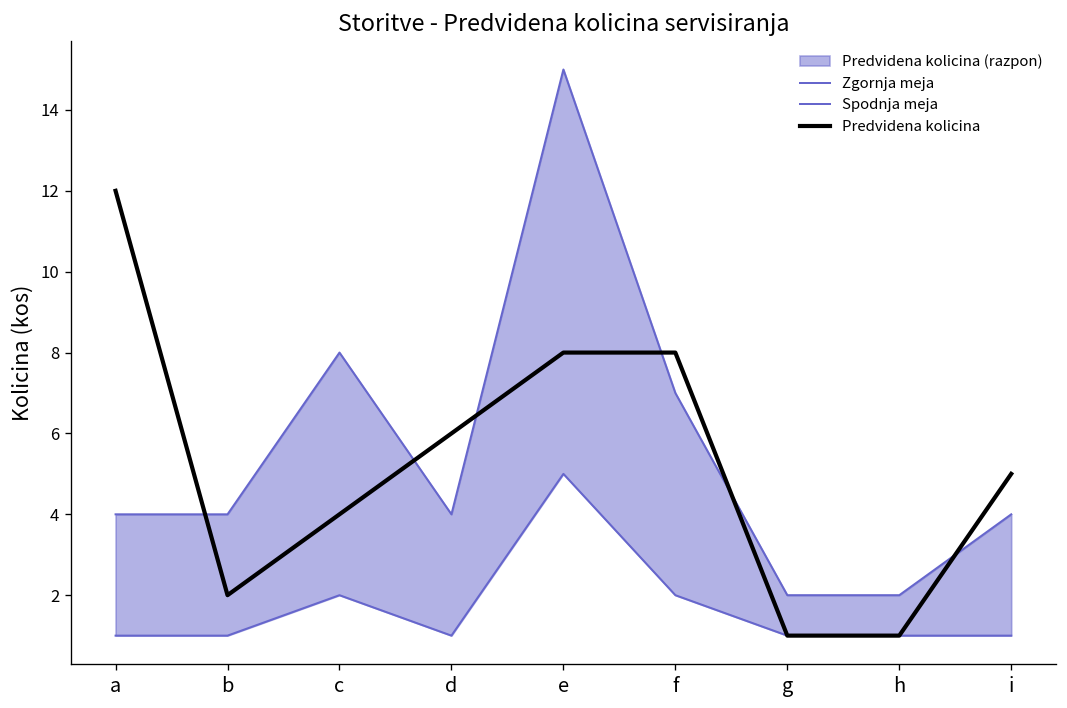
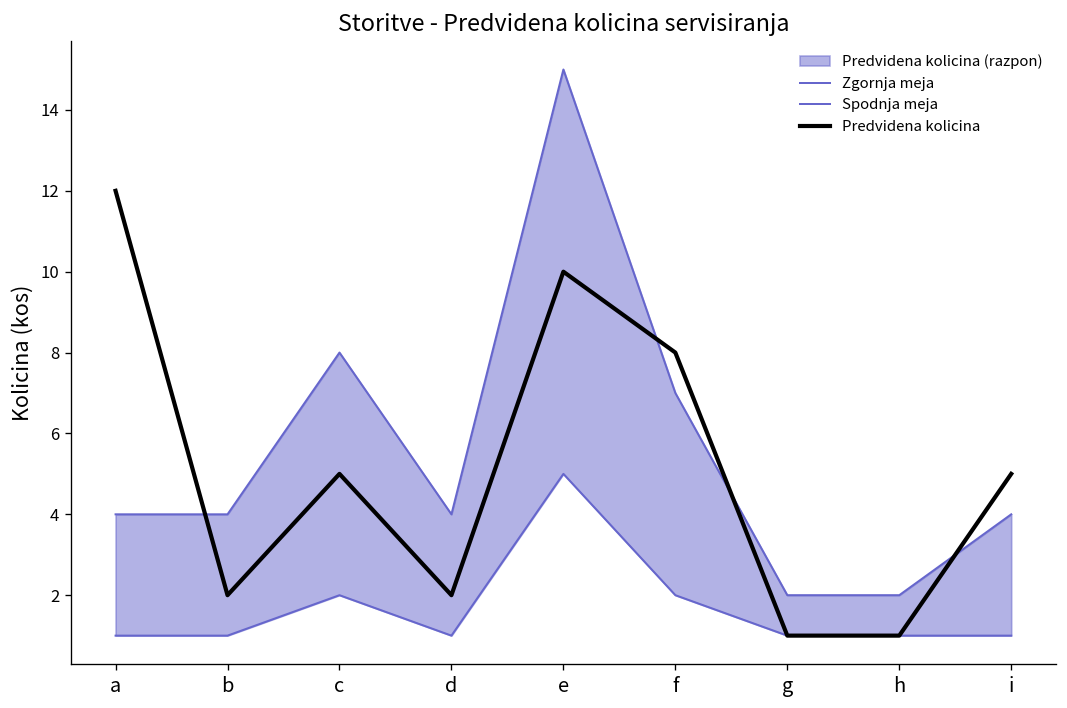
  {
    "Predvidena kolicina": {
      "a": 12,
      "b": 2,
-     "c": 4,
-     "d": 6,
-     "e": 8,
+     "c": 5,
+     "d": 2,
+     "e": 10,
      "f": 8,
      "i": 5
    }
  }
